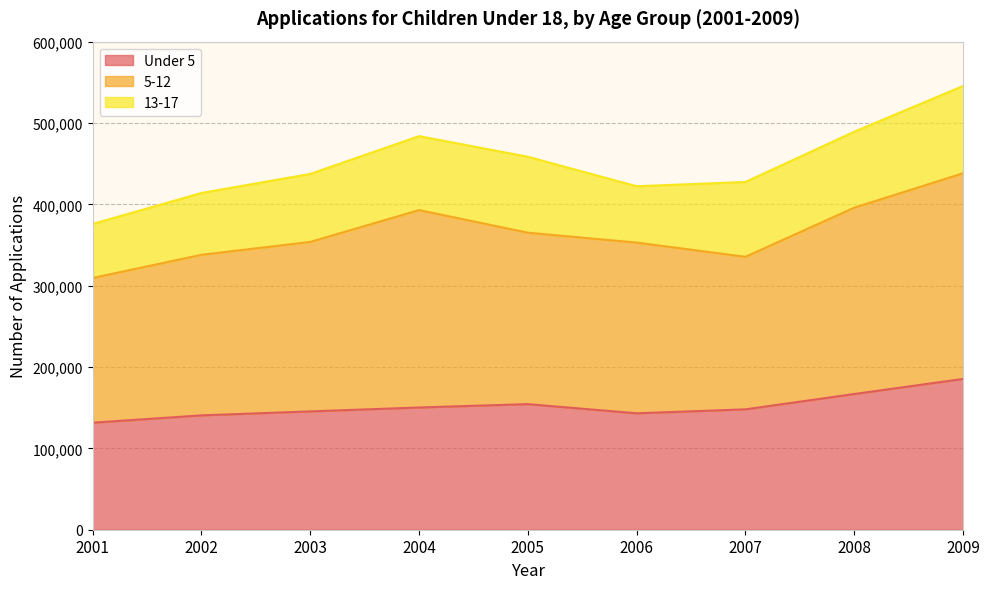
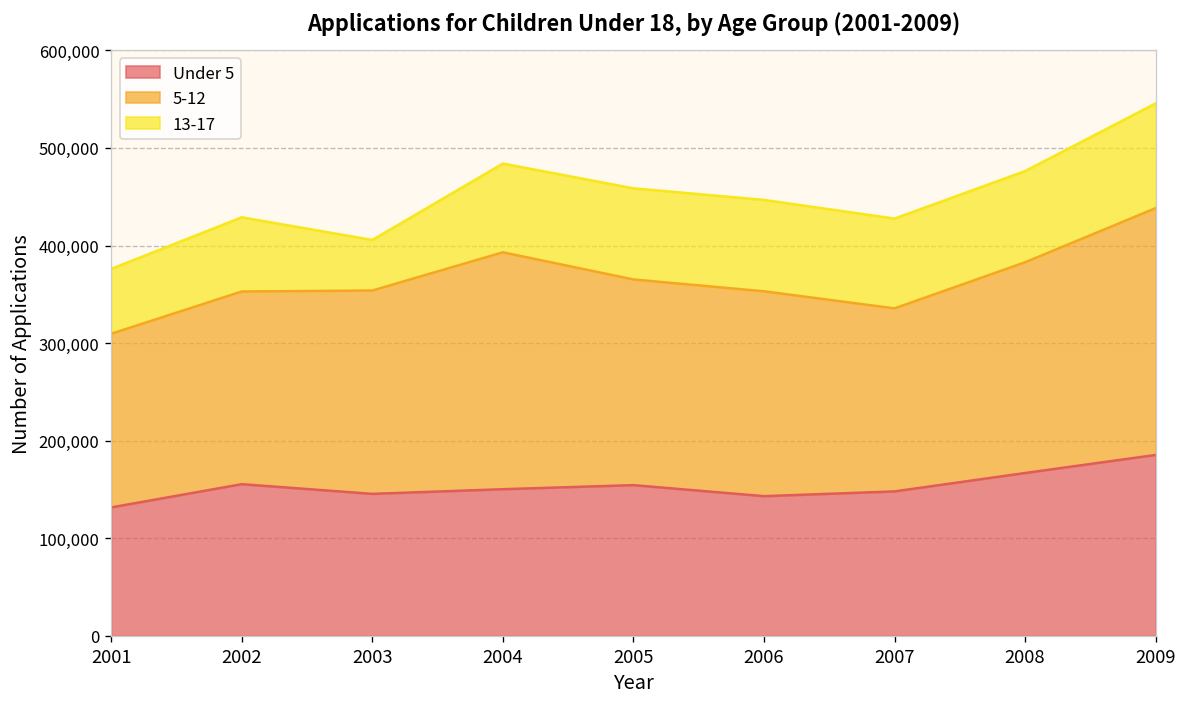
  {
    "Under 5": {
      "2001": "130,000",
-     "2002": "140,000",
+     "2002": "160,000",
      "2003": "150,000",
      "2004": "150,000",
      "2005": "150,000",
      "2006": "140,000",
      "2007": "150,000",
      "2008": "170,000",
      "2009": "190,000"
    },
    "5-12": {
      "2001": "180,000",
      "2002": "200,000",
      "2003": "210,000",
      "2004": "240,000",
      "2005": "210,000",
      "2006": "210,000",
      "2007": "190,000",
-     "2008": "230,000",
+     "2008": "220,000",
      "2009": "250,000"
    },
    "13-17": {
      "2001": "70,000",
      "2002": "80,000",
-     "2003": "80,000",
+     "2003": "50,000",
      "2004": "90,000",
      "2005": "90,000",
-     "2006": "70,000",
+     "2006": "90,000",
      "2007": "90,000",
      "2008": "90,000",
      "2009": "110,000"
    }
  }
